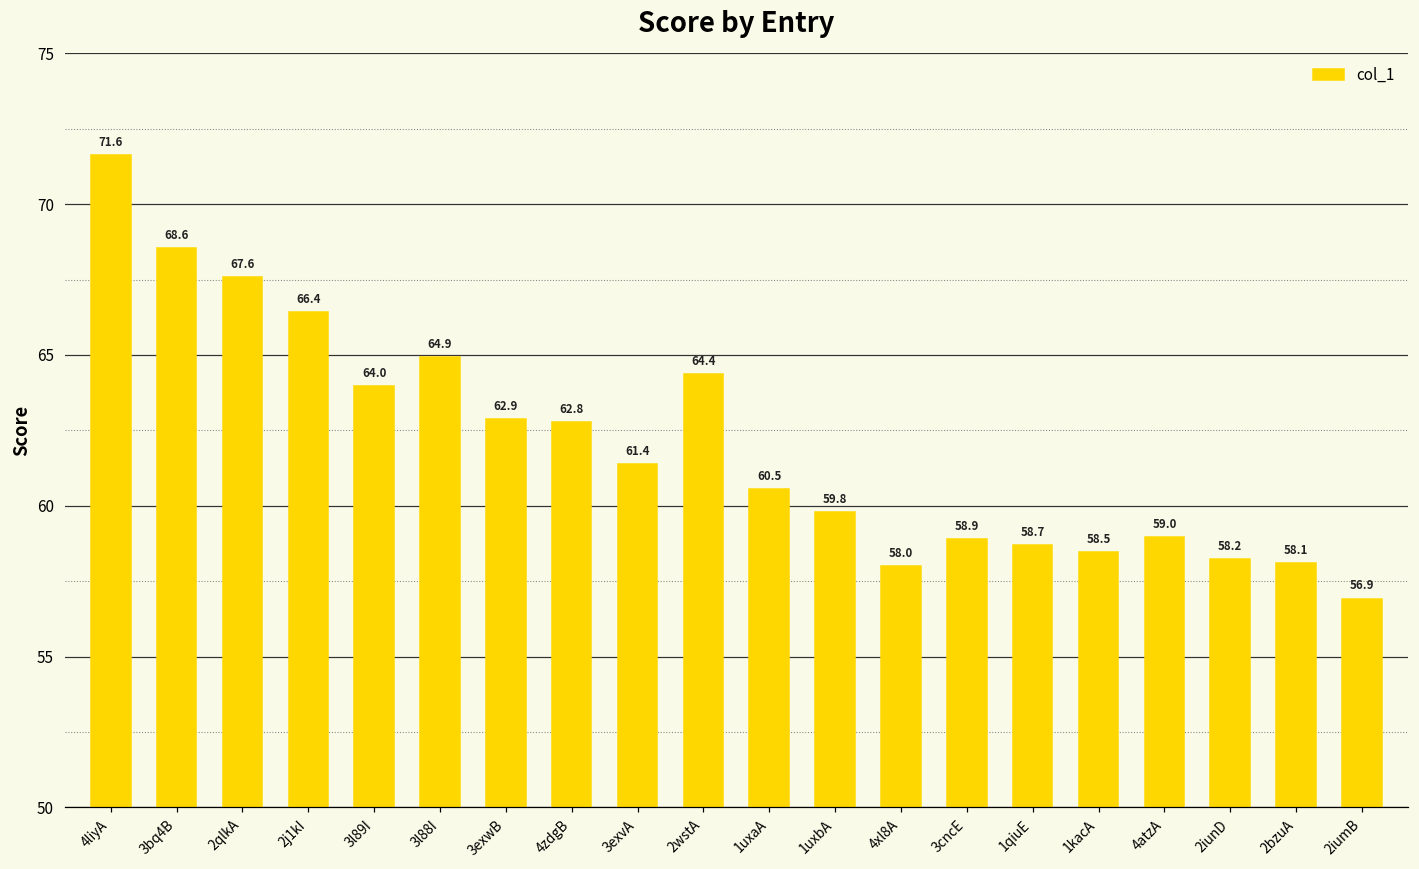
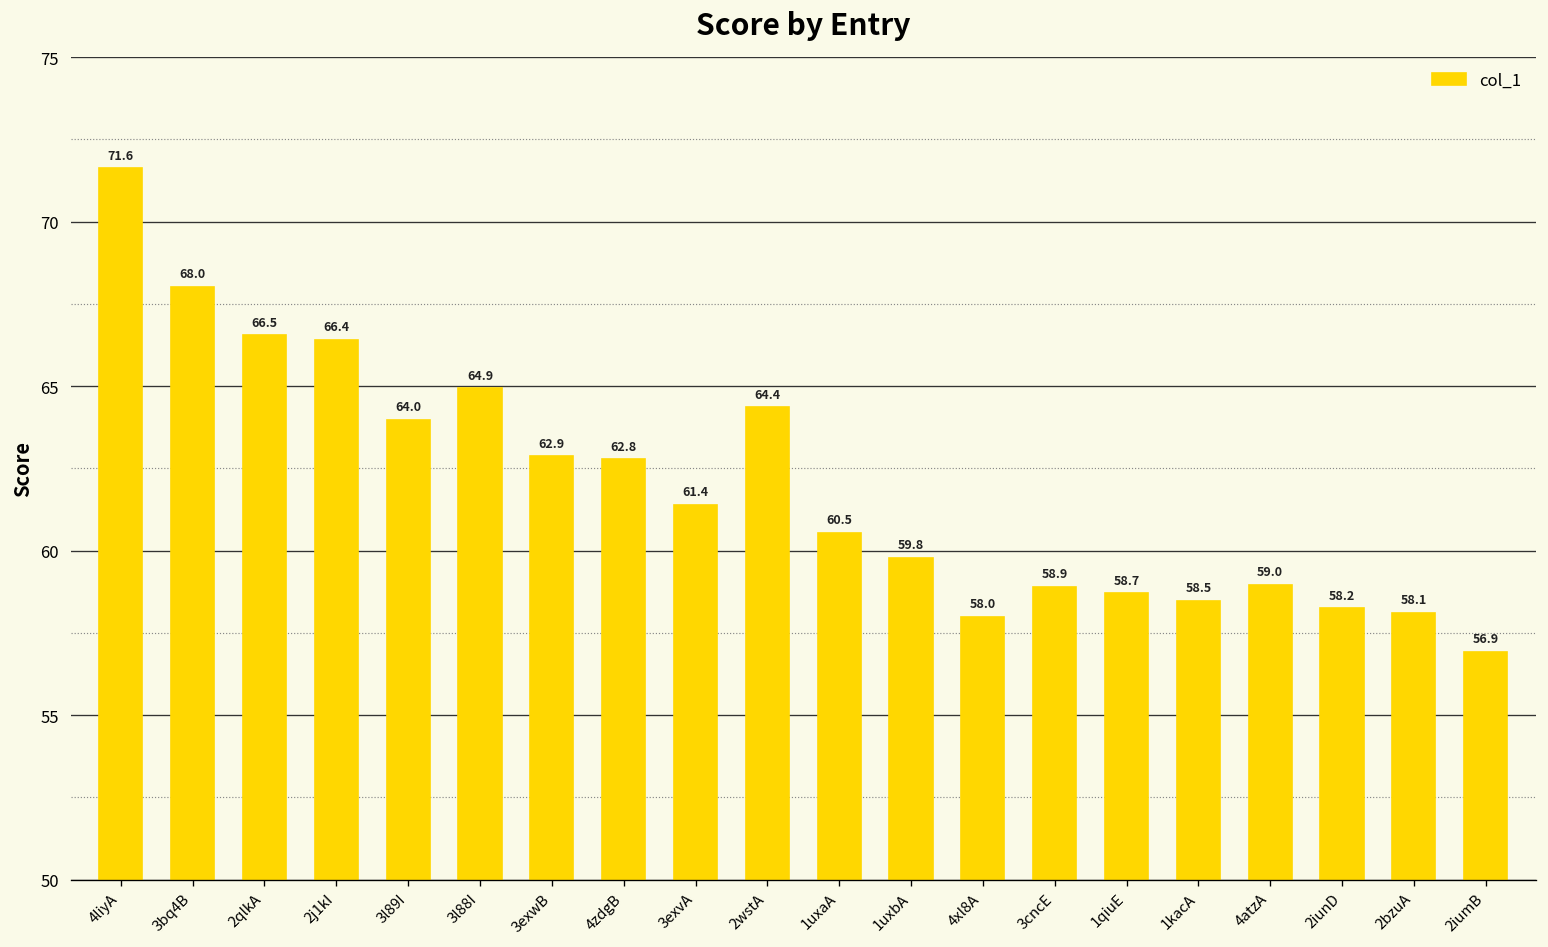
  {
    "4liyA": 71.6,
-   "3bq4B": 68.6,
-   "2qlkA": 67.6,
+   "3bq4B": 68.0,
+   "2qlkA": 66.5,
    "2j1kI": 66.4,
    "3l89I": 64.0,
    "3l88I": 64.9,
    "3exwB": 62.9,
    "4zdgB": 62.8,
    "3exvA": 61.4,
    "2wstA": 64.4,
    "1uxaA": 60.5,
    "1uxbA": 59.8,
    "4xl8A": 58.0,
    "3cncE": 58.9,
    "1qiuE": 58.7,
    "1kacA": 58.5,
    "4atzA": 59.0,
    "2iunD": 58.2,
    "2bzuA": 58.1,
    "2iumB": 56.9
  }
